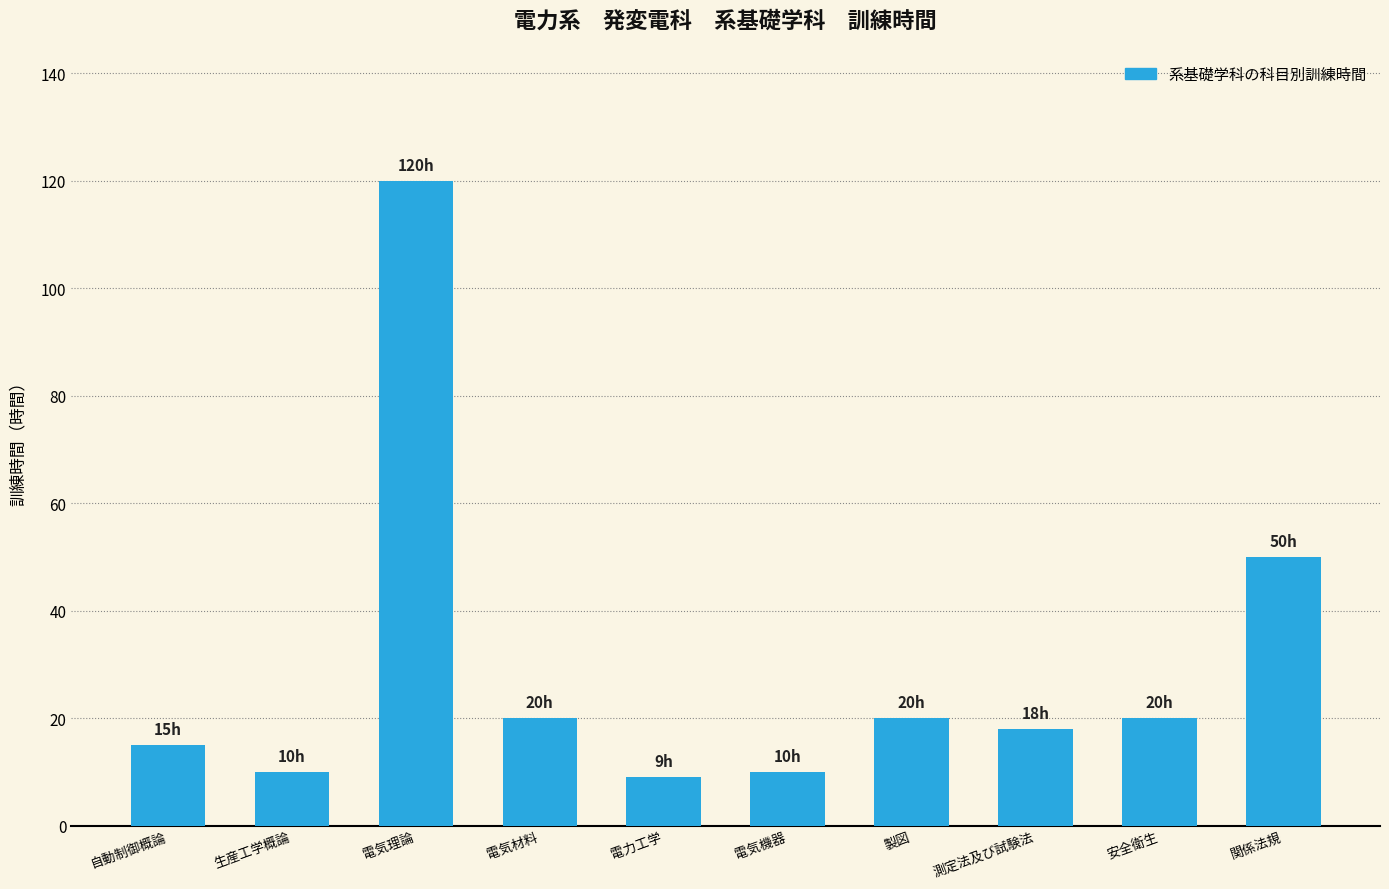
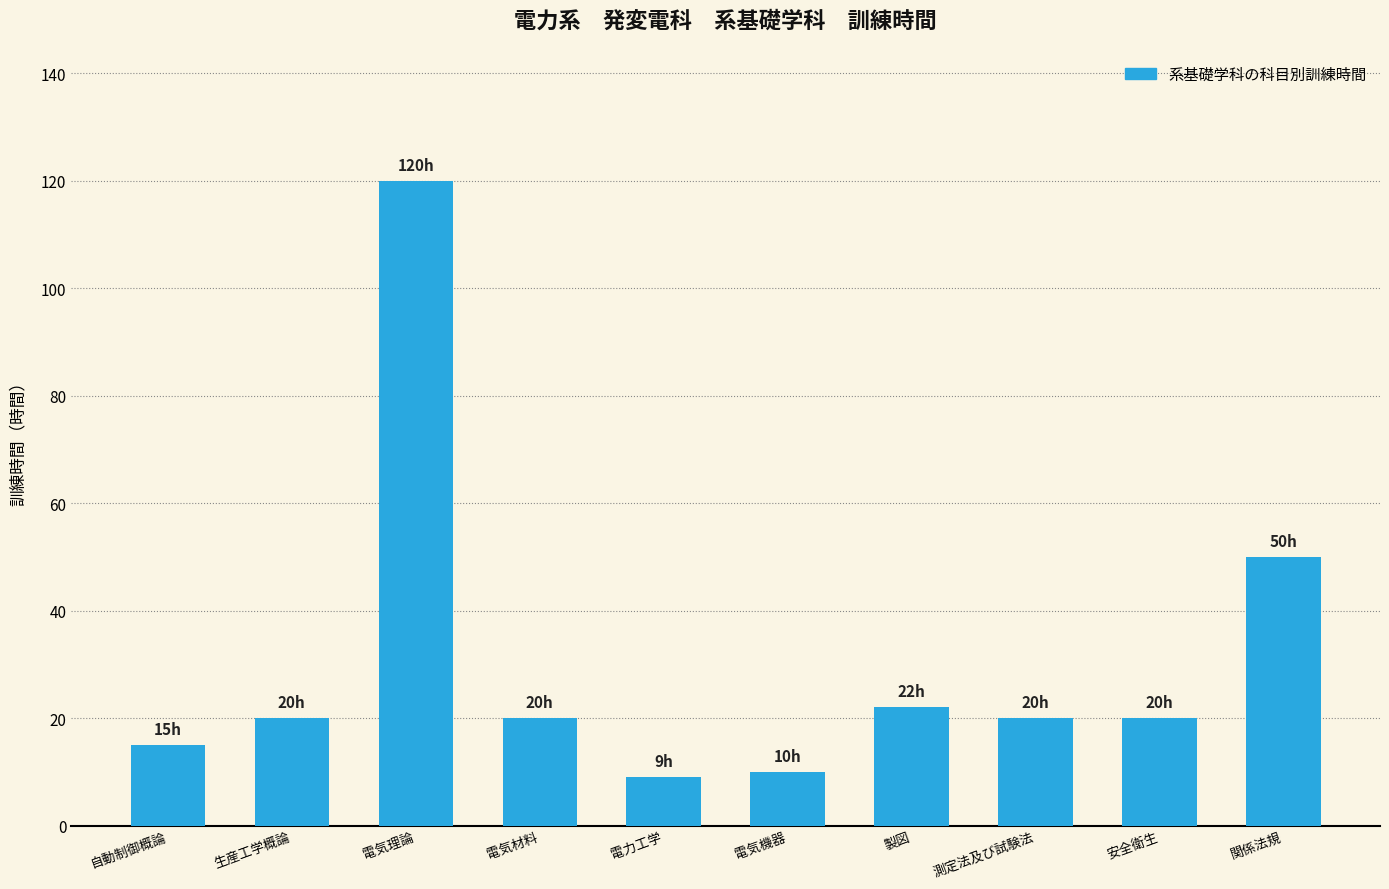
  {
    "自動制御概論": "15h",
-   "生産工学概論": "10h",
+   "生産工学概論": "20h",
    "電気理論": "120h",
    "電気材料": "20h",
    "電力工学": "9h",
    "電気機器": "10h",
-   "製図": "20h",
-   "測定法及び試験法": "18h",
+   "製図": "22h",
+   "測定法及び試験法": "20h",
    "安全衛生": "20h",
    "関係法規": "50h"
  }
